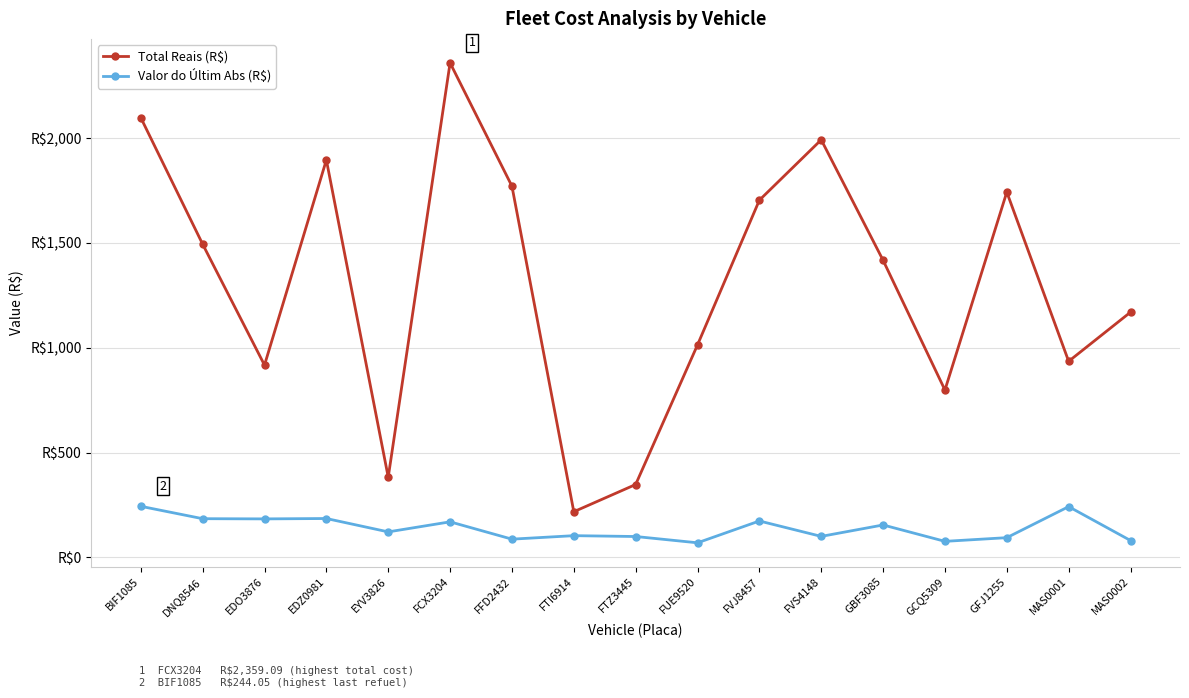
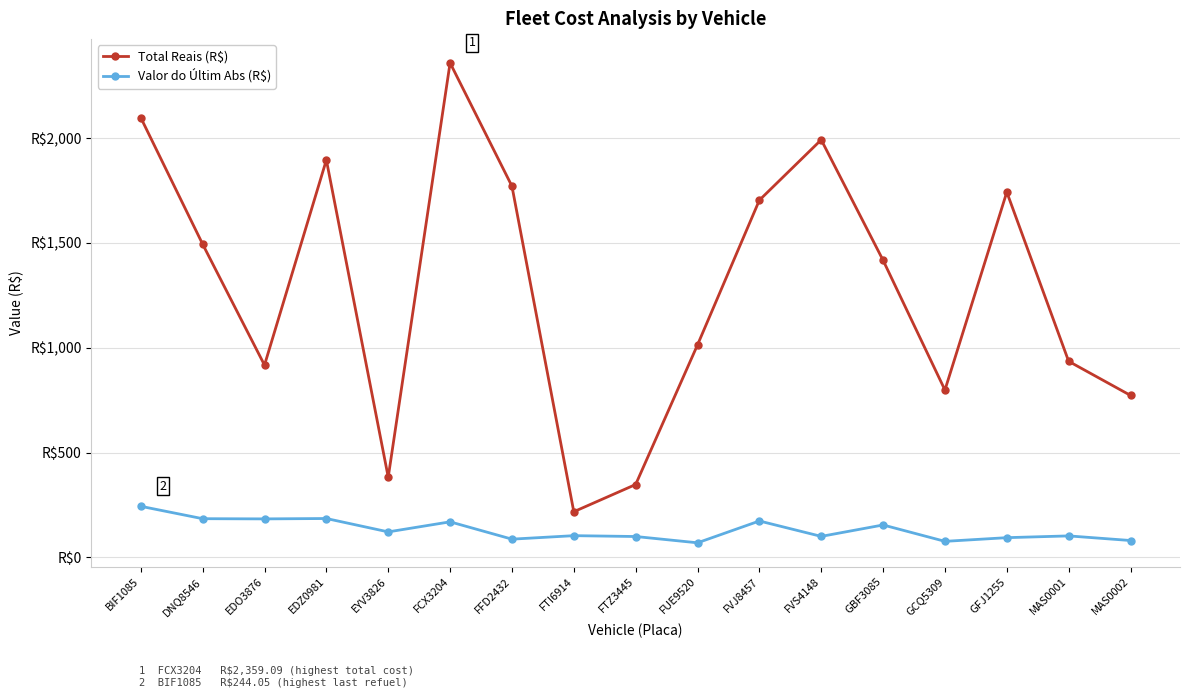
  {
    "Total Reais (R$)": {
      "BIF1085": "R$2,100",
      "DNQ8546": "R$1,490",
      "EDO3876": "R$920",
      "EDZ0981": "R$1,900",
      "EYV3826": "R$380",
      "FFD2432": "R$1,770",
      "FTI6914": "R$220",
      "FTZ3445": "R$350",
      "FUE9520": "R$1,010",
      "FVJ8457": "R$1,700",
      "FVS4148": "R$1,990",
      "GBF3085": "R$1,420",
      "GCQ5309": "R$800",
      "GFJ1255": "R$1,740",
      "MAS0001": "R$940",
-     "MAS0002": "R$1,170"
+     "MAS0002": "R$770"
    },
    "Valor do Últim Abs (R$)": {
      "DNQ8546": "R$180",
      "EDO3876": "R$180",
      "EDZ0981": "R$190",
      "EYV3826": "R$120",
      "FCX3204": "R$170",
      "FFD2432": "R$90",
      "FTI6914": "R$100",
      "FTZ3445": "R$100",
      "FUE9520": "R$70",
      "FVJ8457": "R$170",
      "FVS4148": "R$100",
      "GBF3085": "R$160",
      "GCQ5309": "R$80",
      "GFJ1255": "R$90",
-     "MAS0001": "R$240",
+     "MAS0001": "R$100",
      "MAS0002": "R$80"
    }
  }
